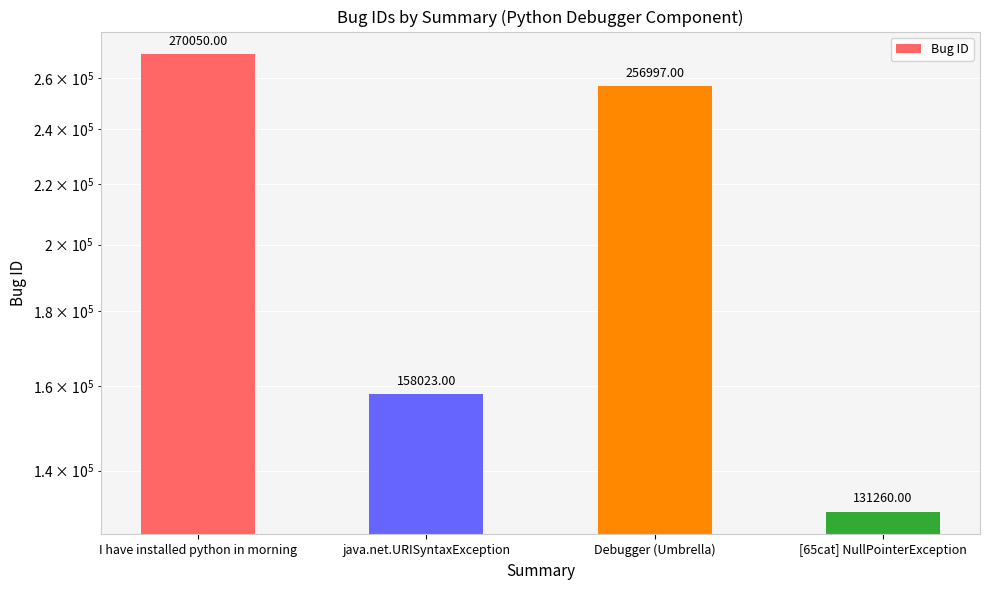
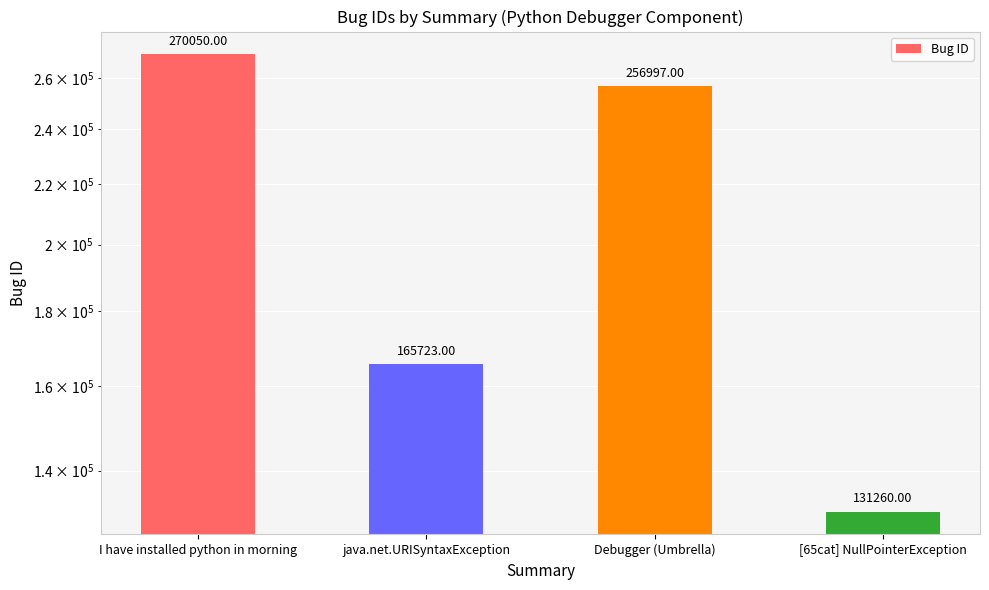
  {
    "I have installed python in morning": 270050.00,
-   "java.net.URISyntaxException": 158023.00,
+   "java.net.URISyntaxException": 165723.00,
    "Debugger (Umbrella)": 256997.00,
    "[65cat] NullPointerException": 131260.00
  }
